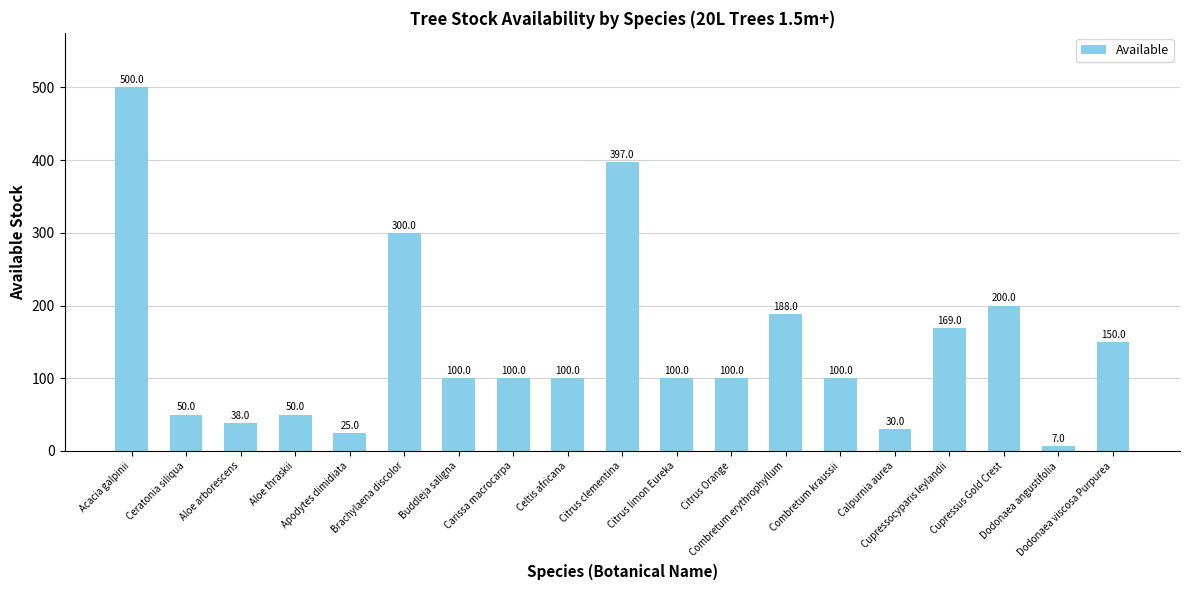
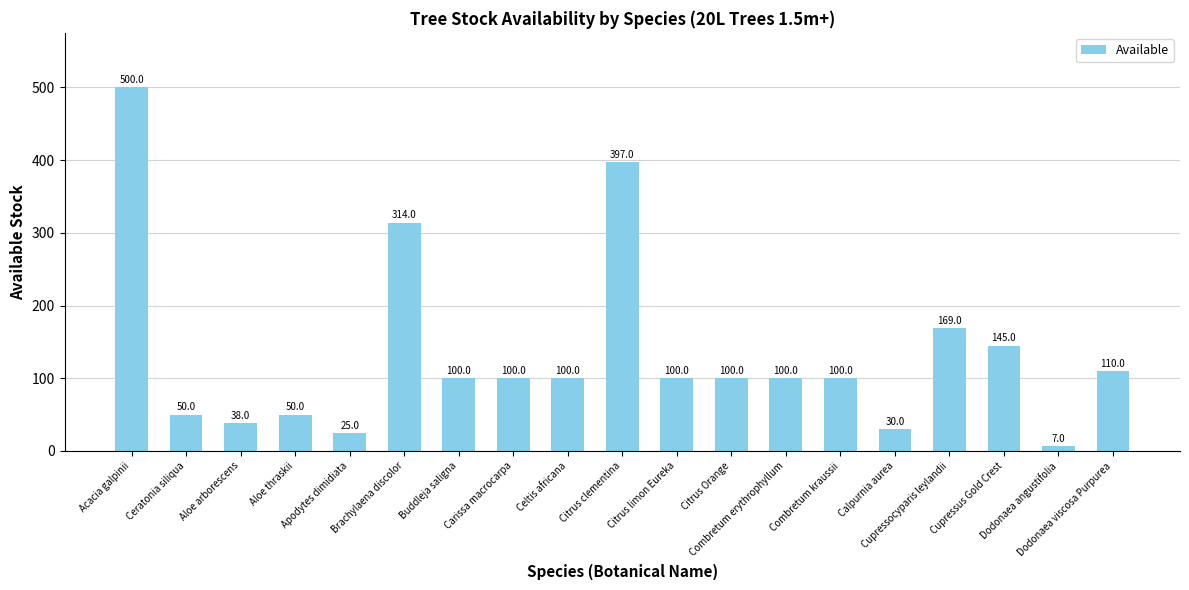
  {
    "Acacia galpinii": 500.0,
    "Ceratonia siliqua": 50.0,
    "Aloe arborescens": 38.0,
    "Aloe thraskii": 50.0,
    "Apodytes dimidiata": 25.0,
-   "Brachylaena discolor": 300.0,
+   "Brachylaena discolor": 314.0,
    "Buddleja saligna": 100.0,
    "Carissa macrocarpa": 100.0,
    "Celtis africana": 100.0,
    "Citrus clementina": 397.0,
    "Citrus limon Eureka": 100.0,
    "Citrus Orange": 100.0,
-   "Combretum erythrophyllum": 188.0,
+   "Combretum erythrophyllum": 100.0,
    "Combretum kraussii": 100.0,
    "Calpurnia aurea": 30.0,
    "Cupressocyparis leylandii": 169.0,
-   "Cupressus Gold Crest": 200.0,
+   "Cupressus Gold Crest": 145.0,
    "Dodonaea angustifolia": 7.0,
-   "Dodonaea viscosa Purpurea": 150.0
+   "Dodonaea viscosa Purpurea": 110.0
  }
